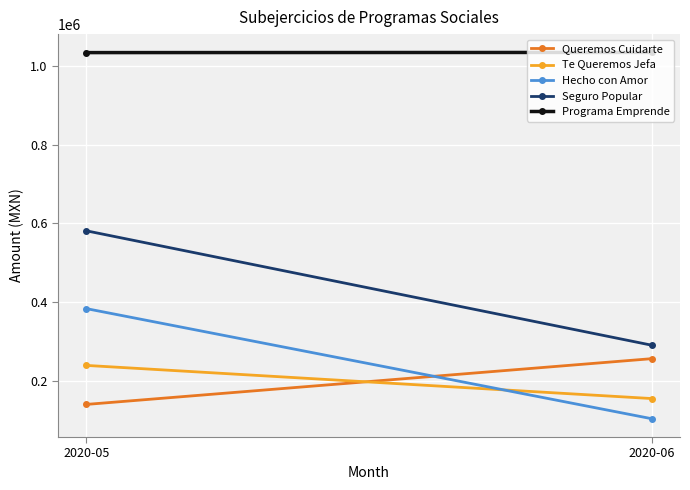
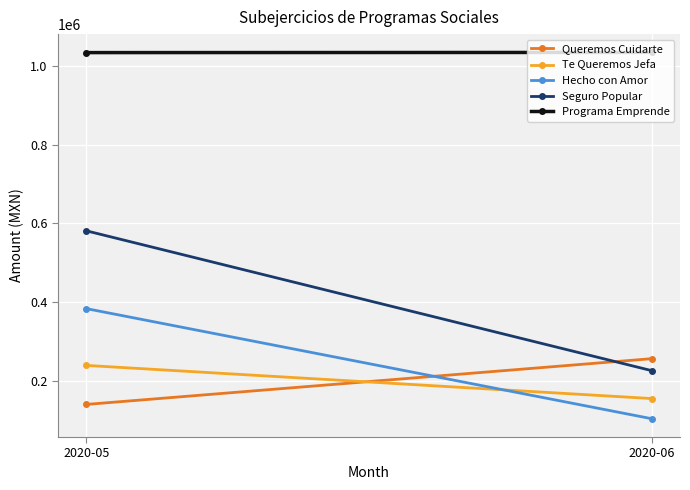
  {
    "Hecho con Amor": {
      "2020-05": 380000,
      "2020-06": 100000
    },
    "Seguro Popular": {
      "2020-05": 580000,
-     "2020-06": 290000
+     "2020-06": 230000
    },
    "Programa Emprende": {
      "2020-05": 1030000
    }
  }
